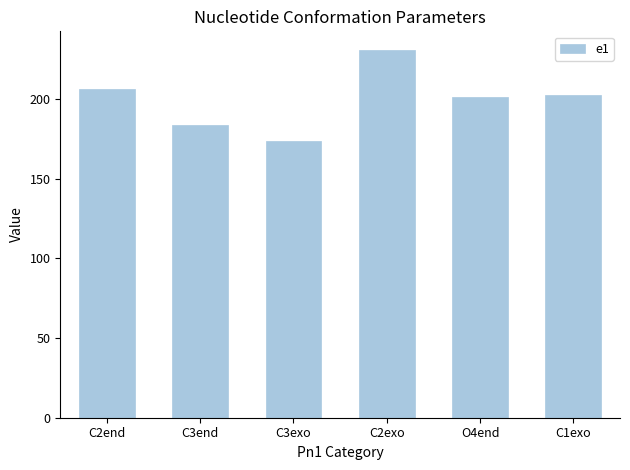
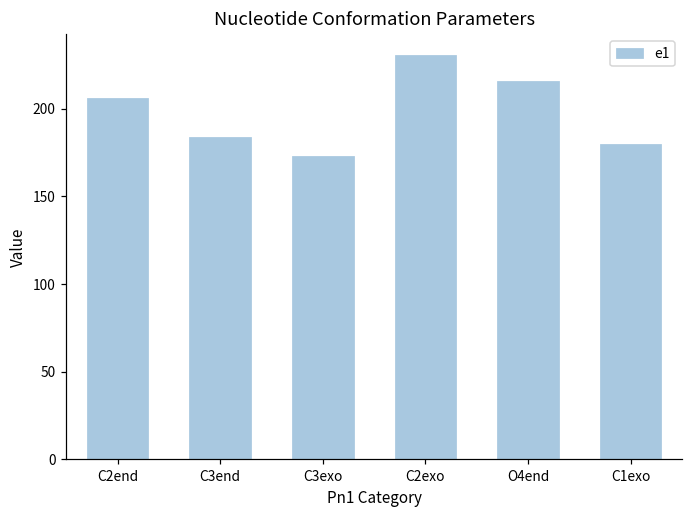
  {
    "C2end": 206,
    "C3end": 184,
    "C3exo": 173,
    "C2exo": 231,
-   "O4end": 201,
-   "C1exo": 202
+   "O4end": 216,
+   "C1exo": 180
  }
